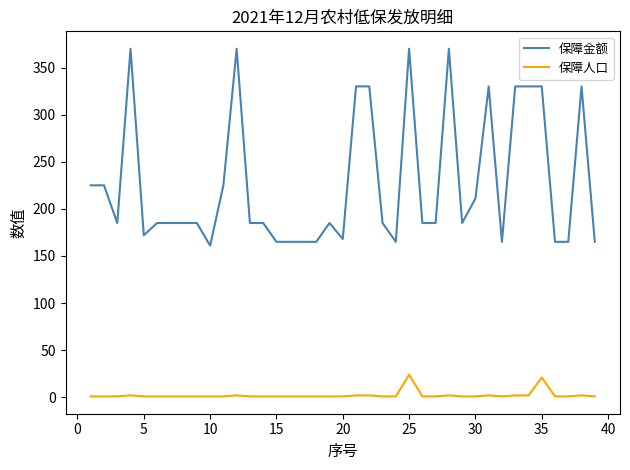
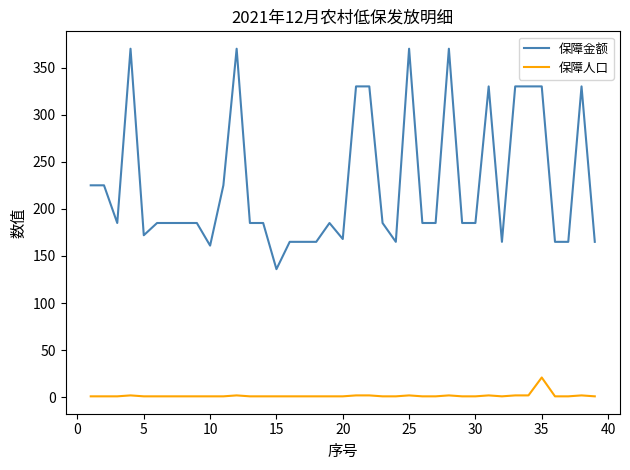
  {
    "保障金额": {
      "5": 170,
      "10": 160,
-     "15": 170,
+     "15": 140,
      "20": 170,
      "25": 370,
-     "30": 210,
+     "30": 190,
      "35": 330
    },
    "保障人口": {
      "5": 0,
      "10": 0,
      "15": 0,
      "20": 0,
-     "25": 20,
+     "25": 0,
      "30": 0,
      "35": 20
    }
  }
